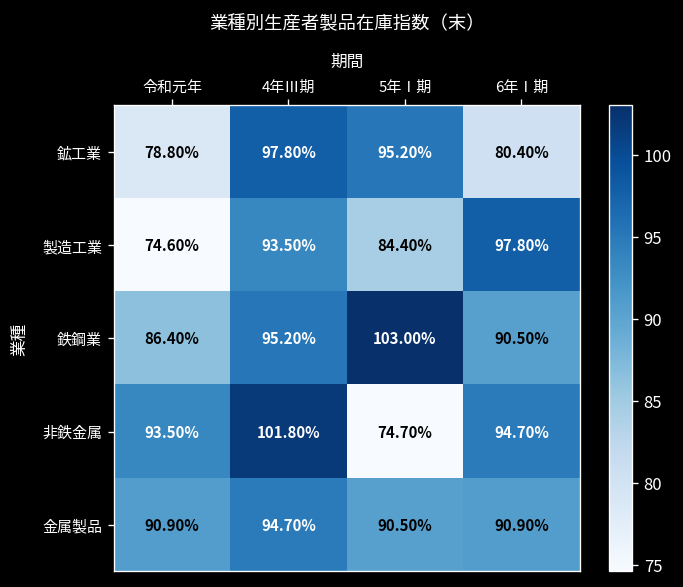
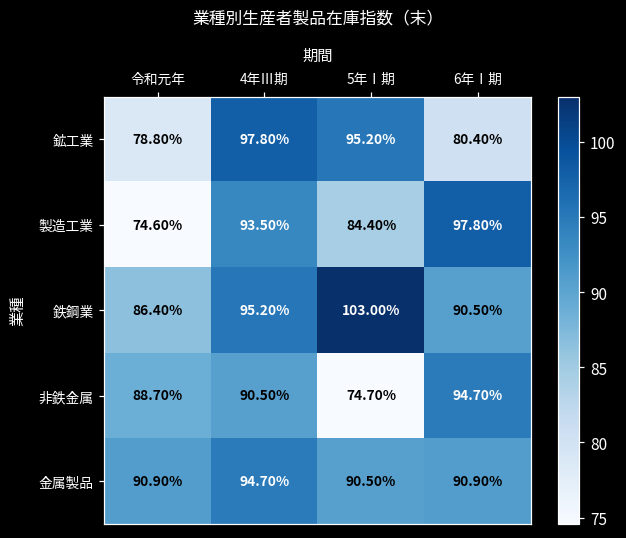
  {
    "鉱工業": {
      "令和元年": "78.80%",
      "4年Ⅲ期": "97.80%",
      "5年Ⅰ期": "95.20%",
      "6年Ⅰ期": "80.40%"
    },
    "製造工業": {
      "令和元年": "74.60%",
      "4年Ⅲ期": "93.50%",
      "5年Ⅰ期": "84.40%",
      "6年Ⅰ期": "97.80%"
    },
    "鉄鋼業": {
      "令和元年": "86.40%",
      "4年Ⅲ期": "95.20%",
      "5年Ⅰ期": "103.00%",
      "6年Ⅰ期": "90.50%"
    },
    "非鉄金属": {
-     "令和元年": "93.50%",
-     "4年Ⅲ期": "101.80%",
+     "令和元年": "88.70%",
+     "4年Ⅲ期": "90.50%",
      "5年Ⅰ期": "74.70%",
      "6年Ⅰ期": "94.70%"
    },
    "金属製品": {
      "令和元年": "90.90%",
      "4年Ⅲ期": "94.70%",
      "5年Ⅰ期": "90.50%",
      "6年Ⅰ期": "90.90%"
    }
  }
